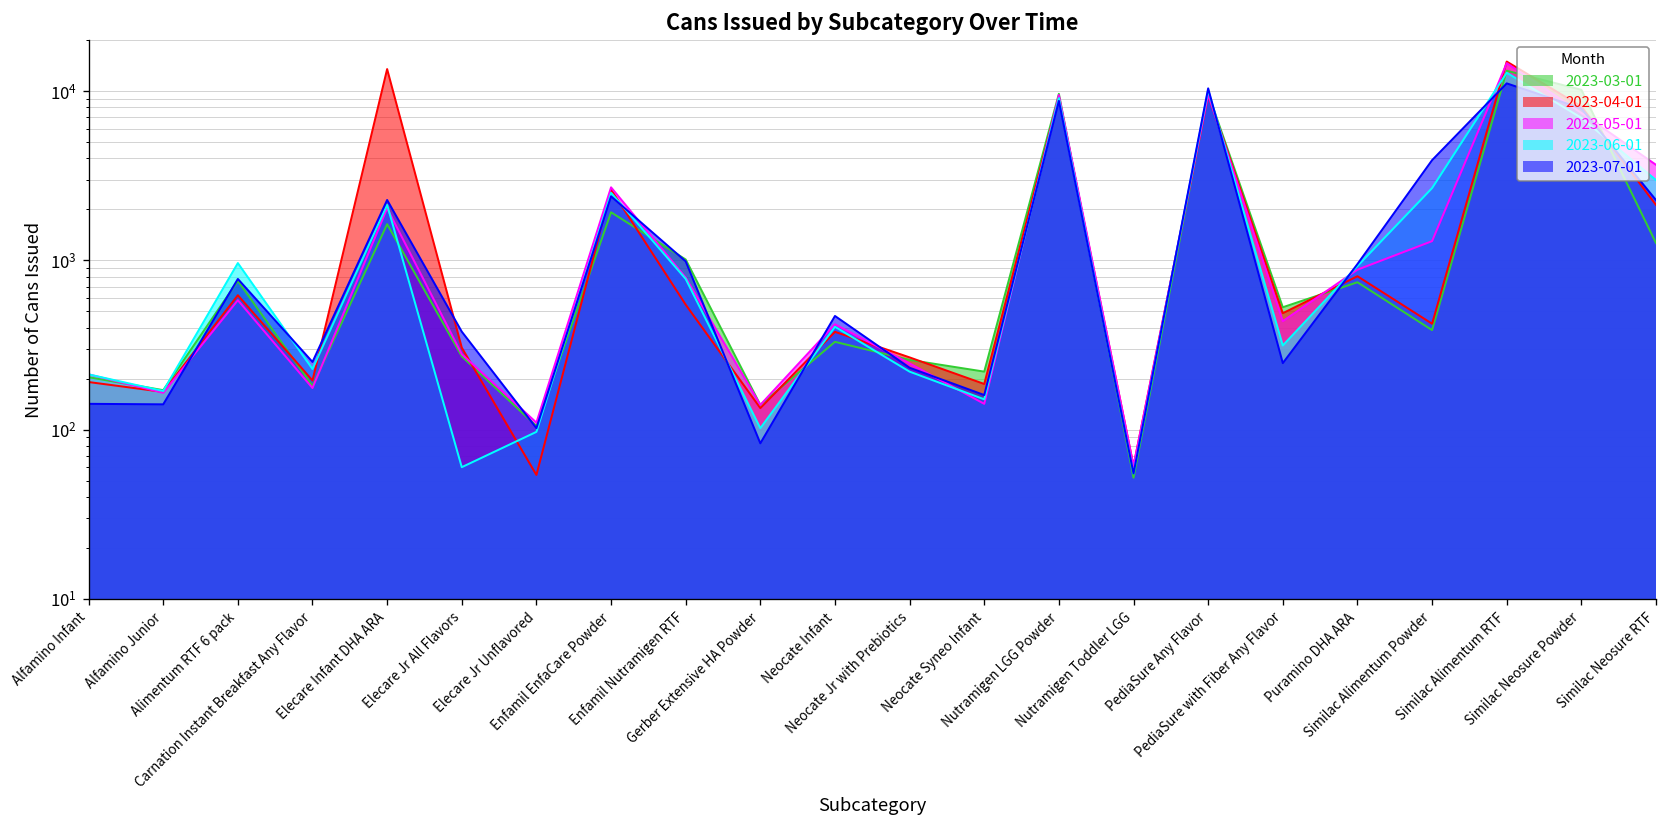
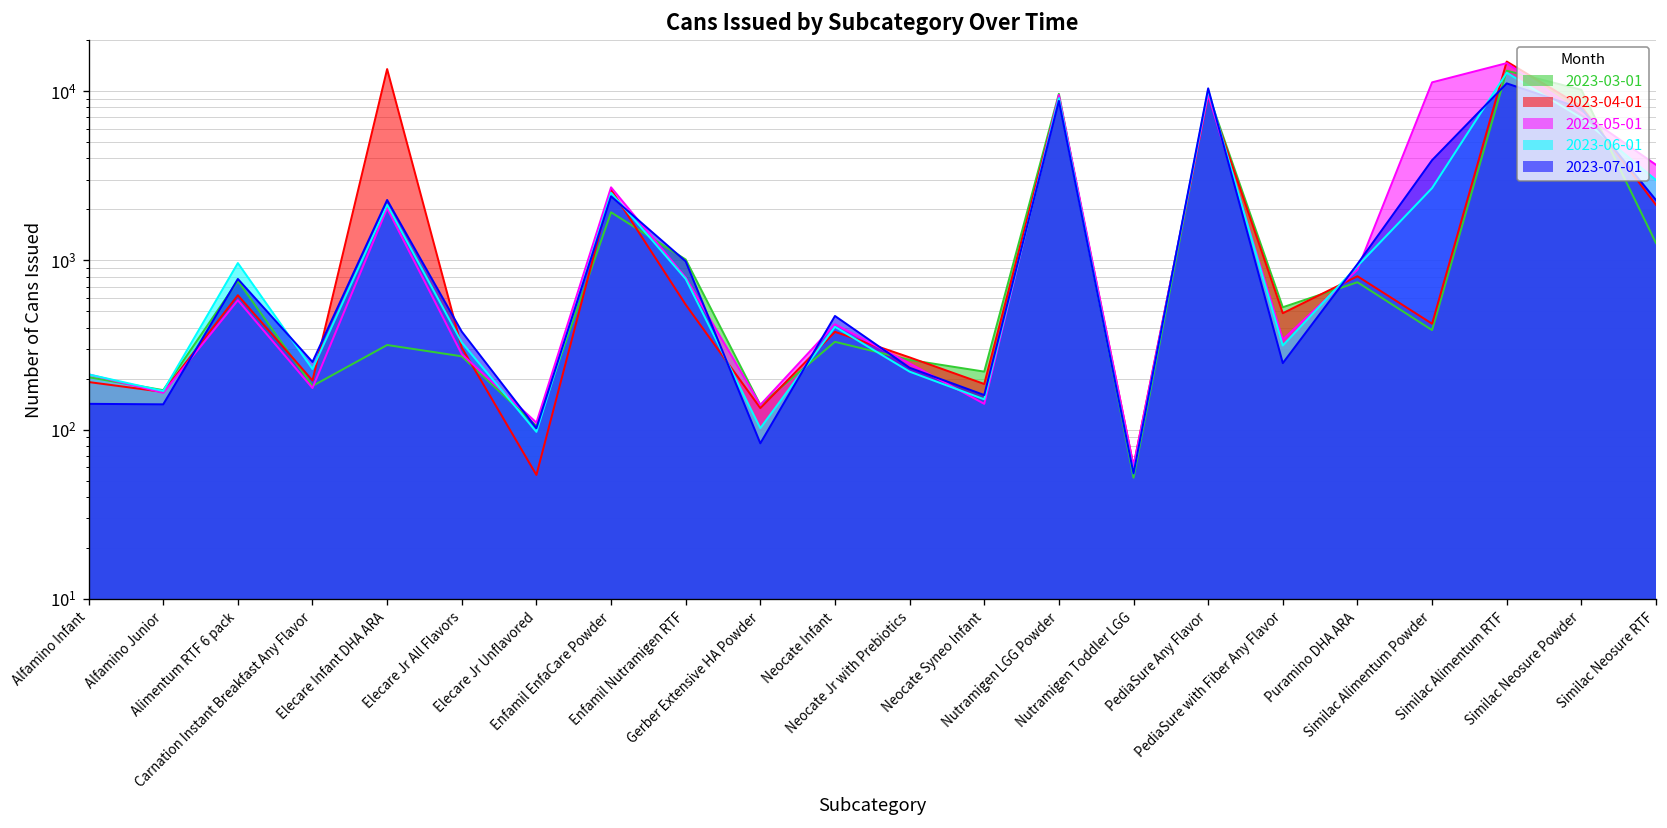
  {
    "2023-03-01": {
-     "Elecare Infant DHA ARA": 1600,
+     "Elecare Infant DHA ARA": 320,
      "Enfamil EnfaCare Powder": 1900,
      "Neocate Infant": 330,
      "Neocate Syneo Infant": 220,
      "Nutramigen Toddler LGG": 52,
      "PediaSure with Fiber Any Flavor": 530,
      "Puramino DHA ARA": 700,
      "Similac Alimentum Powder": 390,
      "Similac Neosure RTF": 1300
    },
    "2023-04-01": {
      "Alfamino Infant": 190,
      "Alimentum RTF 6 pack": 600,
      "Carnation Instant Breakfast Any Flavor": 200,
      "Elecare Infant DHA ARA": 13000,
      "Elecare Jr All Flavors": 310,
      "Elecare Jr Unflavored": 54,
      "Enfamil Nutramigen RTF": 550,
      "Gerber Extensive HA Powder": 130,
      "Neocate Infant": 380,
      "Neocate Syneo Infant": 190,
      "PediaSure with Fiber Any Flavor": 490,
      "Puramino DHA ARA": 800,
      "Similac Alimentum Powder": 420,
      "Similac Neosure RTF": 2100
    },
    "2023-05-01": {
      "Alimentum RTF 6 pack": 580,
      "Elecare Infant DHA ARA": 2000,
      "Elecare Jr Unflavored": 110,
      "Neocate Jr with Prebiotics": 250,
      "Neocate Syneo Infant": 140,
-     "PediaSure with Fiber Any Flavor": 440,
+     "PediaSure with Fiber Any Flavor": 340,
      "Puramino DHA ARA": 900,
-     "Similac Alimentum Powder": 1300,
+     "Similac Alimentum Powder": 11000,
      "Similac Neosure RTF": 3700
    },
    "2023-06-01": {
      "Alimentum RTF 6 pack": 1000,
      "Carnation Instant Breakfast Any Flavor": 230,
      "Elecare Infant DHA ARA": 2100,
-     "Elecare Jr All Flavors": 60,
+     "Elecare Jr All Flavors": 330,
      "Elecare Jr Unflavored": 100,
      "Enfamil EnfaCare Powder": 2500,
      "Gerber Extensive HA Powder": 100,
      "Neocate Jr with Prebiotics": 220,
      "Neocate Syneo Infant": 150,
      "PediaSure with Fiber Any Flavor": 310,
      "Similac Alimentum Powder": 2700,
      "Similac Neosure RTF": 3000
    },
    "2023-07-01": {
      "Alfamino Infant": 140,
      "Alfamino Junior": 140,
      "Carnation Instant Breakfast Any Flavor": 250,
      "Elecare Infant DHA ARA": 2300,
      "Elecare Jr All Flavors": 380,
      "Enfamil EnfaCare Powder": 2400,
      "Gerber Extensive HA Powder": 80,
      "Neocate Infant": 470,
      "Neocate Jr with Prebiotics": 230,
      "Neocate Syneo Infant": 160,
      "PediaSure with Fiber Any Flavor": 250,
      "Similac Alimentum Powder": 3900,
      "Similac Alimentum RTF": 11000,
      "Similac Neosure RTF": 2300
    }
  }
